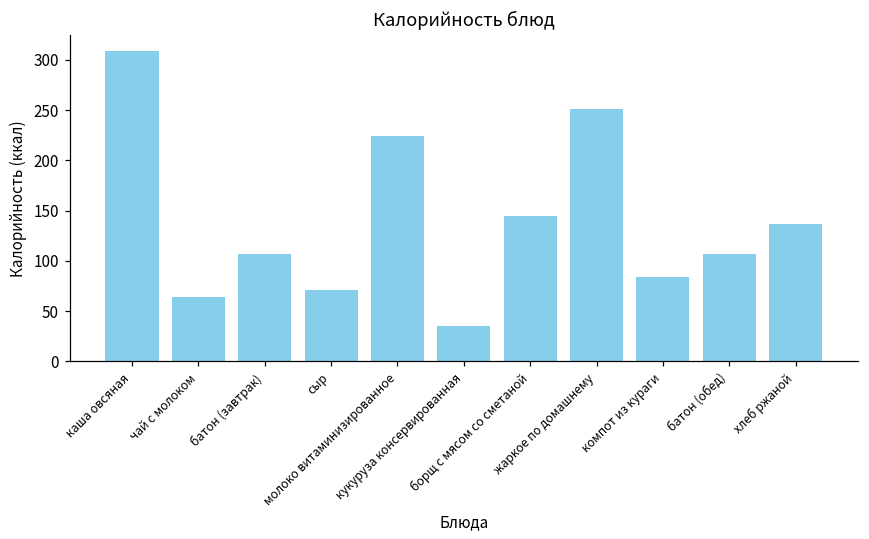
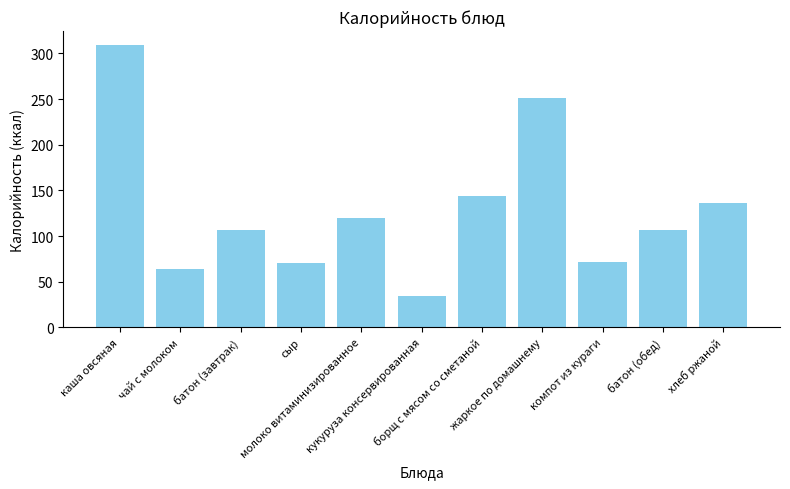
  {
    "каша овсяная": 310,
    "чай с молоком": 60,
    "батон (завтрак)": 110,
    "сыр": 70,
-   "молоко витаминизированное": 220,
+   "молоко витаминизированное": 120,
    "кукуруза консервированная": 40,
    "борщ с мясом со сметаной": 140,
    "жаркое по домашнему": 250,
-   "компот из кураги": 80,
+   "компот из кураги": 70,
    "батон (обед)": 110,
    "хлеб ржаной": 140
  }
